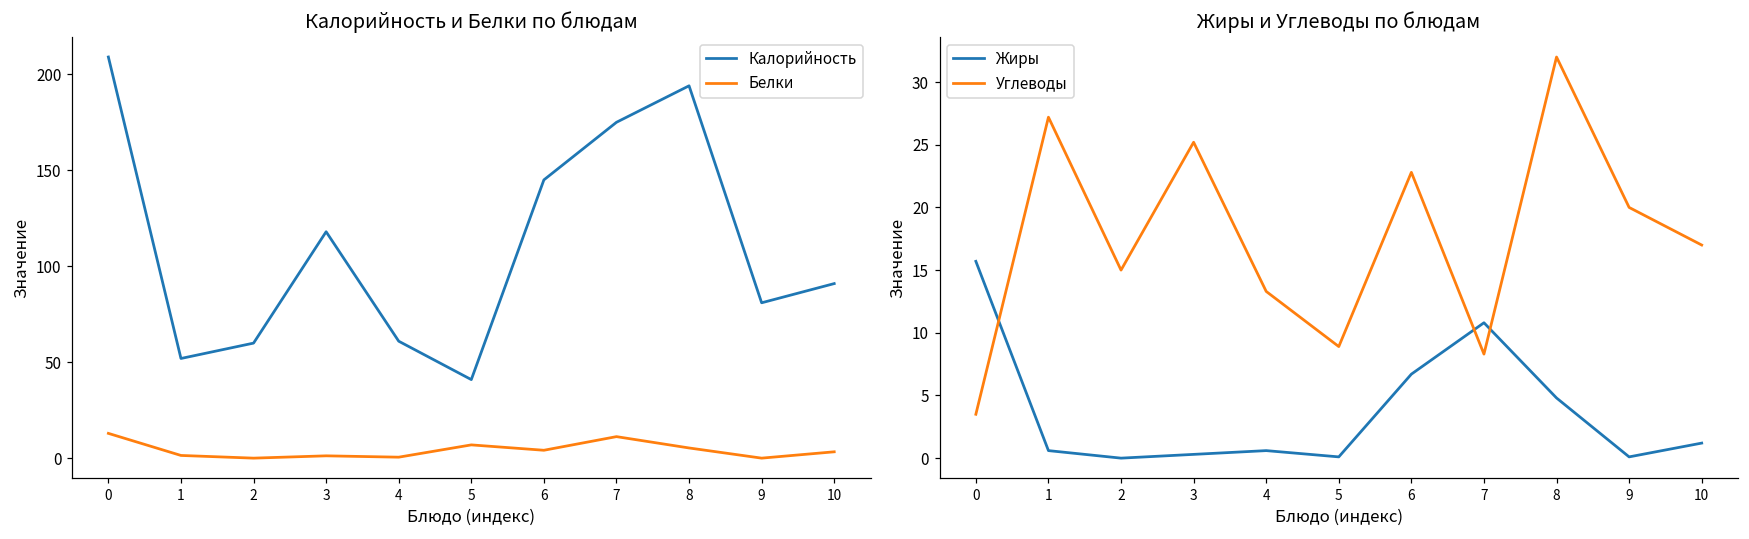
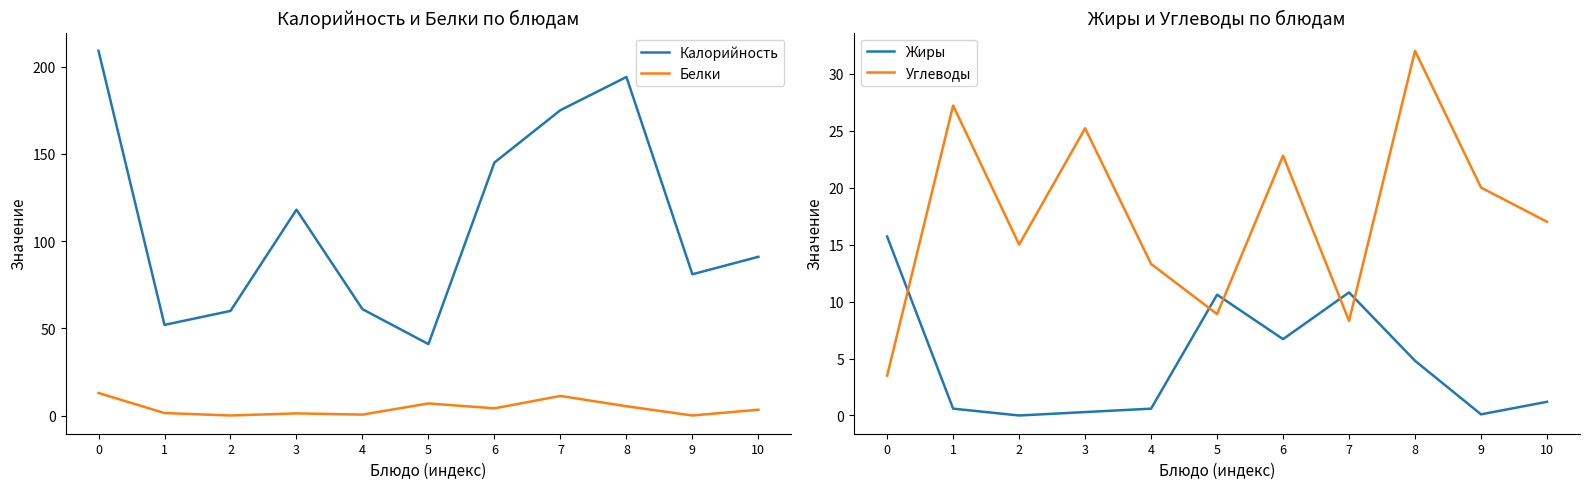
  {
    "Калорийность и Белки по блюдам": {
      "Калорийность": {
        "0": 209,
        "1": 52,
        "2": 60,
        "3": 118,
        "4": 61,
        "5": 41,
        "6": 145,
        "7": 175,
        "8": 194,
        "9": 81,
        "10": 91
      },
      "Белки": {
        "0": 13,
        "1": 2,
        "2": 0,
        "3": 1,
        "4": 1,
        "5": 7,
        "6": 4,
        "7": 11,
        "8": 5,
        "9": 0,
        "10": 3
      }
    },
    "Жиры и Углеводы по блюдам": {
      "Жиры": {
        "0": 15.7,
        "1": 0.6,
        "2": 0.0,
        "3": 0.3,
        "4": 0.6,
-       "5": 0.1,
+       "5": 10.6,
        "6": 6.7,
        "7": 10.8,
        "8": 4.8,
        "9": 0.1,
        "10": 1.2
      },
      "Углеводы": {
        "0": 3.5,
        "1": 27.2,
        "2": 15.0,
        "3": 25.2,
        "4": 13.3,
        "5": 8.9,
        "6": 22.8,
        "7": 8.3,
        "8": 32.0,
        "9": 20.0,
        "10": 17.0
      }
    }
  }
